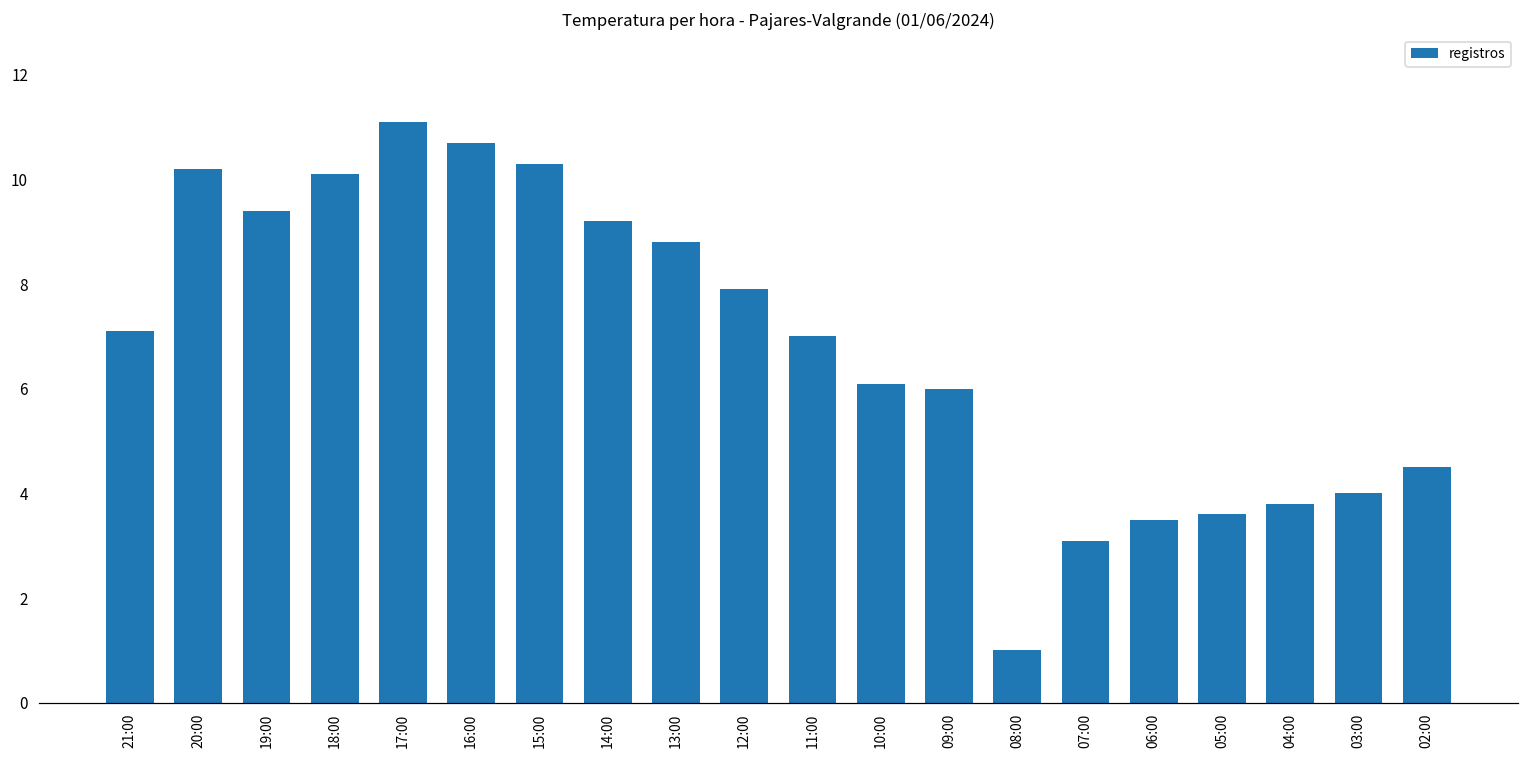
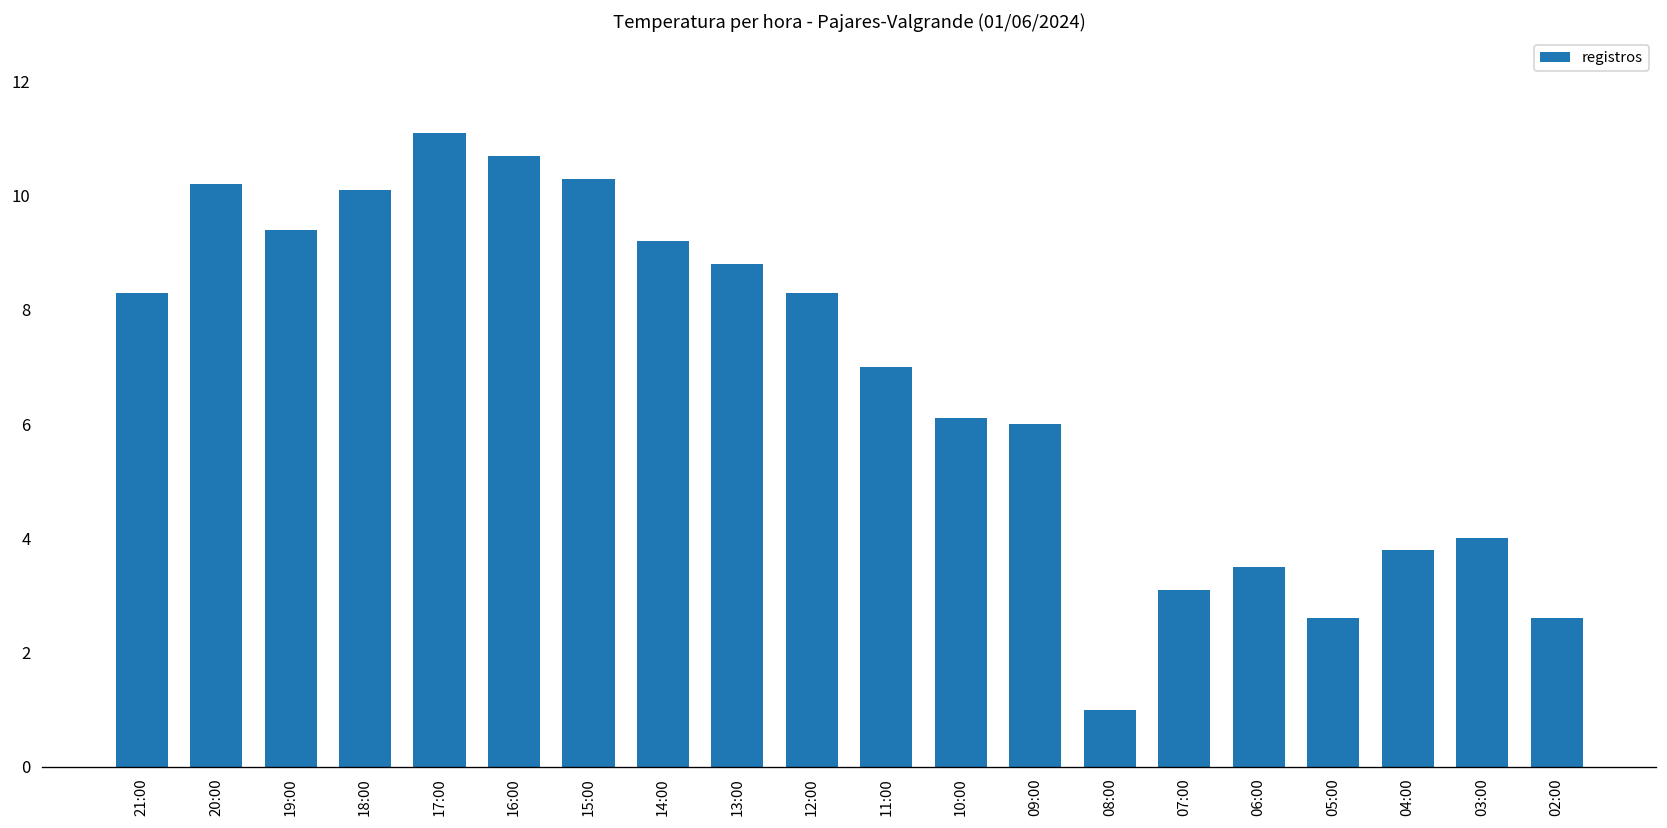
  {
-   "21:00": 7.1,
+   "21:00": 8.3,
    "20:00": 10.2,
    "19:00": 9.4,
    "18:00": 10.1,
    "17:00": 11.1,
    "16:00": 10.7,
    "15:00": 10.3,
    "14:00": 9.2,
    "13:00": 8.8,
-   "12:00": 7.9,
+   "12:00": 8.3,
    "11:00": 7.0,
    "10:00": 6.1,
    "09:00": 6.0,
    "08:00": 1.0,
    "07:00": 3.1,
    "06:00": 3.5,
-   "05:00": 3.6,
+   "05:00": 2.6,
    "04:00": 3.8,
    "03:00": 4.0,
-   "02:00": 4.5
+   "02:00": 2.6
  }
